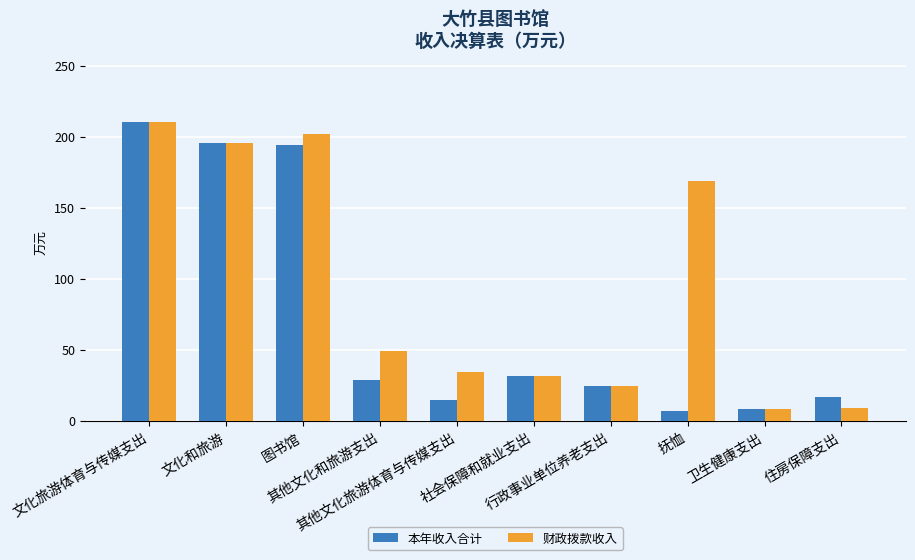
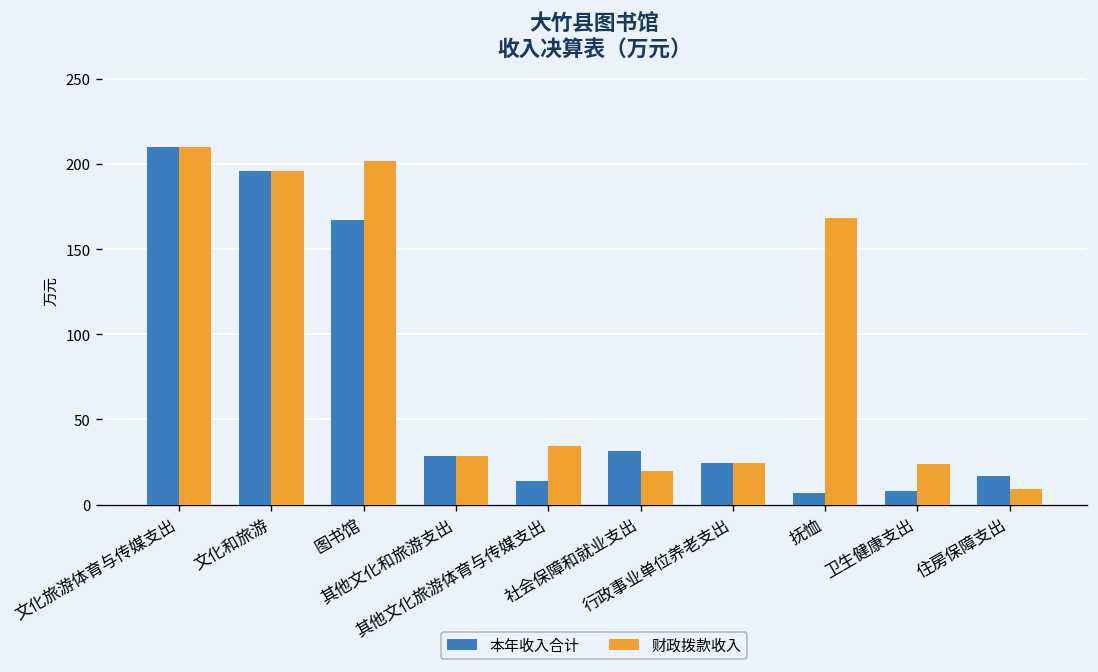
  {
    "本年收入合计": {
      "文化旅游体育与传媒支出": 210,
      "文化和旅游": 196,
-     "图书馆": 194,
+     "图书馆": 167,
      "其他文化和旅游支出": 29,
      "其他文化旅游体育与传媒支出": 14,
      "社会保障和就业支出": 31,
      "行政事业单位养老支出": 25,
      "抚恤": 7,
      "卫生健康支出": 8,
      "住房保障支出": 17
    },
    "财政拨款收入": {
      "文化旅游体育与传媒支出": 210,
      "文化和旅游": 196,
      "图书馆": 202,
-     "其他文化和旅游支出": 49,
+     "其他文化和旅游支出": 29,
      "其他文化旅游体育与传媒支出": 34,
-     "社会保障和就业支出": 31,
+     "社会保障和就业支出": 20,
      "行政事业单位养老支出": 25,
      "抚恤": 168,
-     "卫生健康支出": 8,
+     "卫生健康支出": 24,
      "住房保障支出": 9
    }
  }
